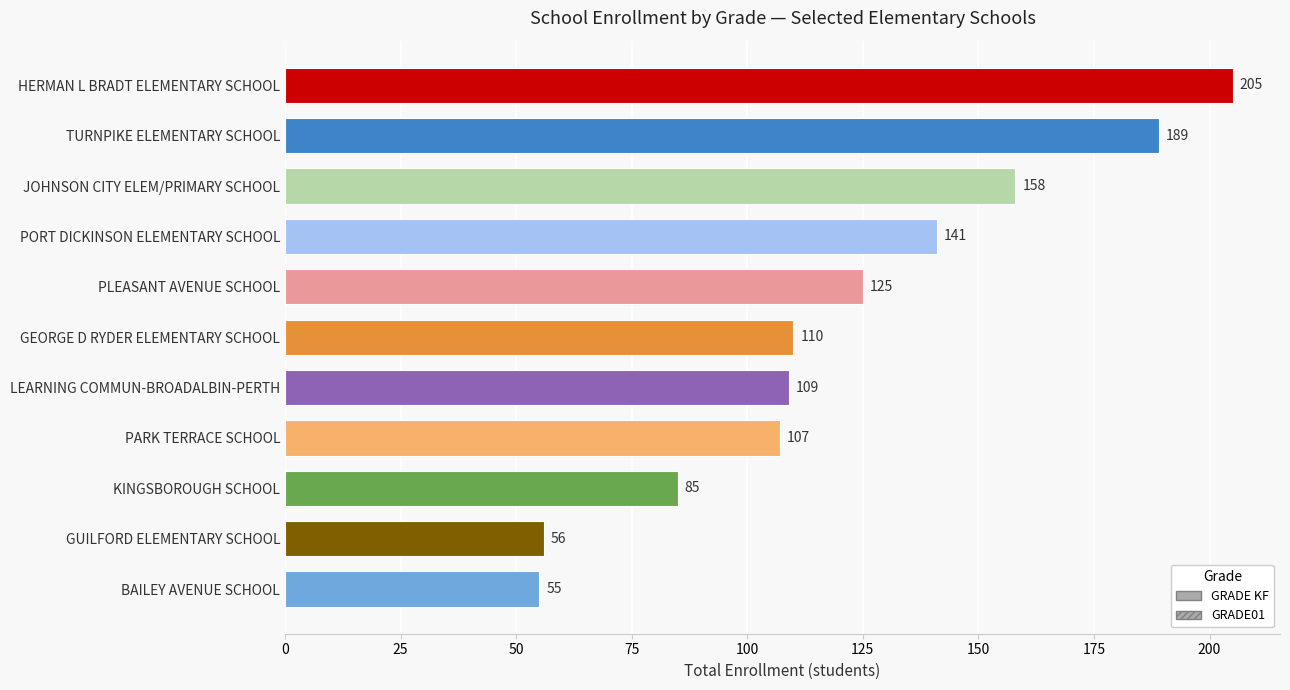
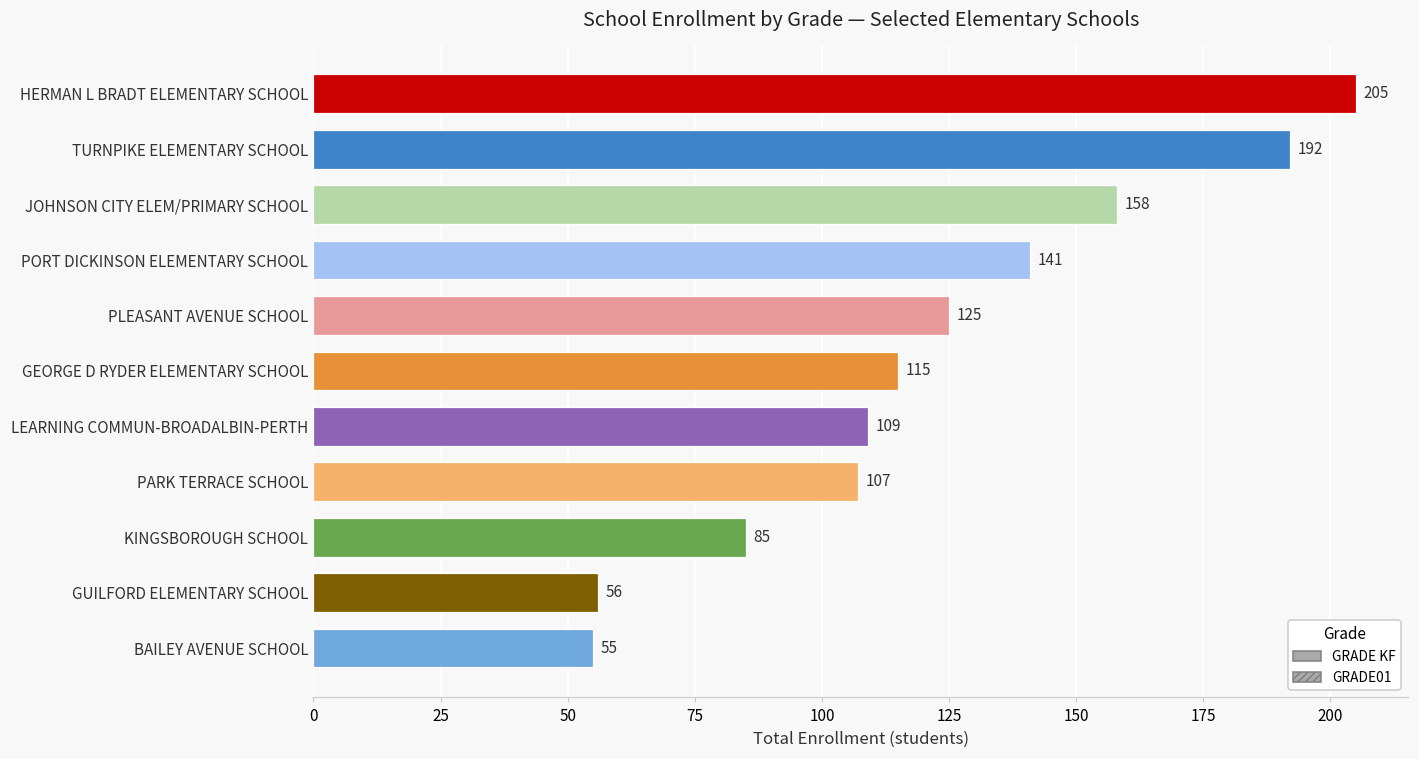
  {
    "HERMAN L BRADT ELEMENTARY SCHOOL": 205,
-   "TURNPIKE ELEMENTARY SCHOOL": 189,
+   "TURNPIKE ELEMENTARY SCHOOL": 192,
    "JOHNSON CITY ELEM/PRIMARY SCHOOL": 158,
    "PORT DICKINSON ELEMENTARY SCHOOL": 141,
    "PLEASANT AVENUE SCHOOL": 125,
-   "GEORGE D RYDER ELEMENTARY SCHOOL": 110,
+   "GEORGE D RYDER ELEMENTARY SCHOOL": 115,
    "LEARNING COMMUN-BROADALBIN-PERTH": 109,
    "PARK TERRACE SCHOOL": 107,
    "KINGSBOROUGH SCHOOL": 85,
    "GUILFORD ELEMENTARY SCHOOL": 56,
    "BAILEY AVENUE SCHOOL": 55
  }
